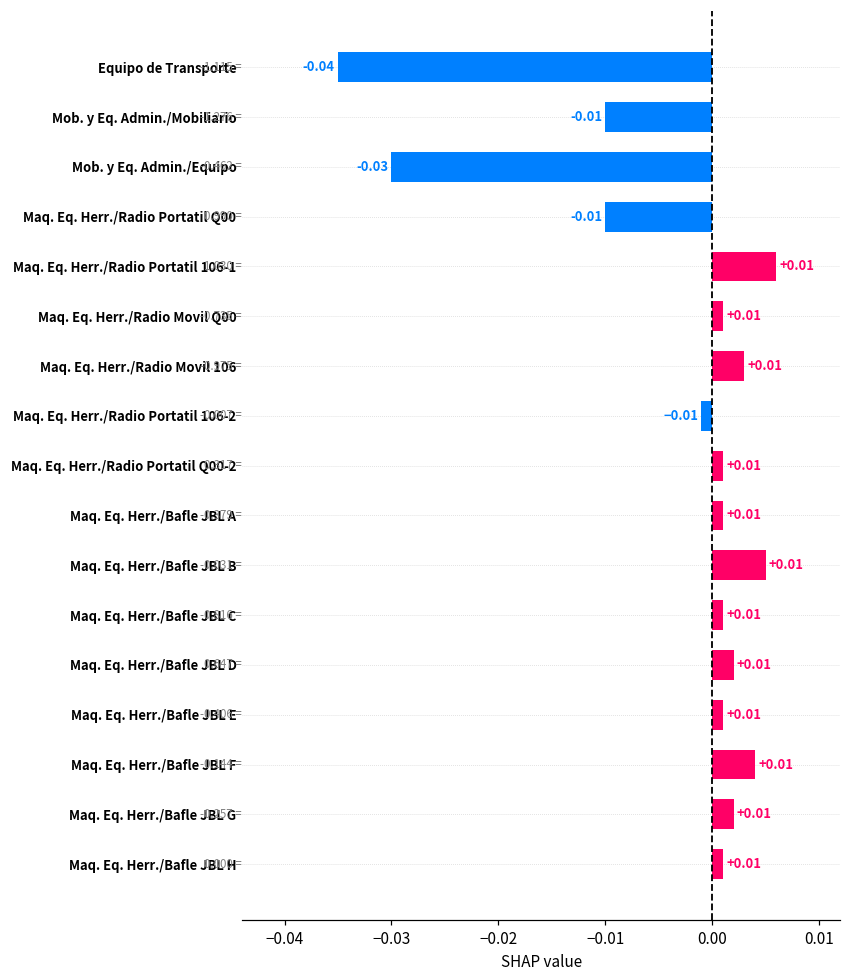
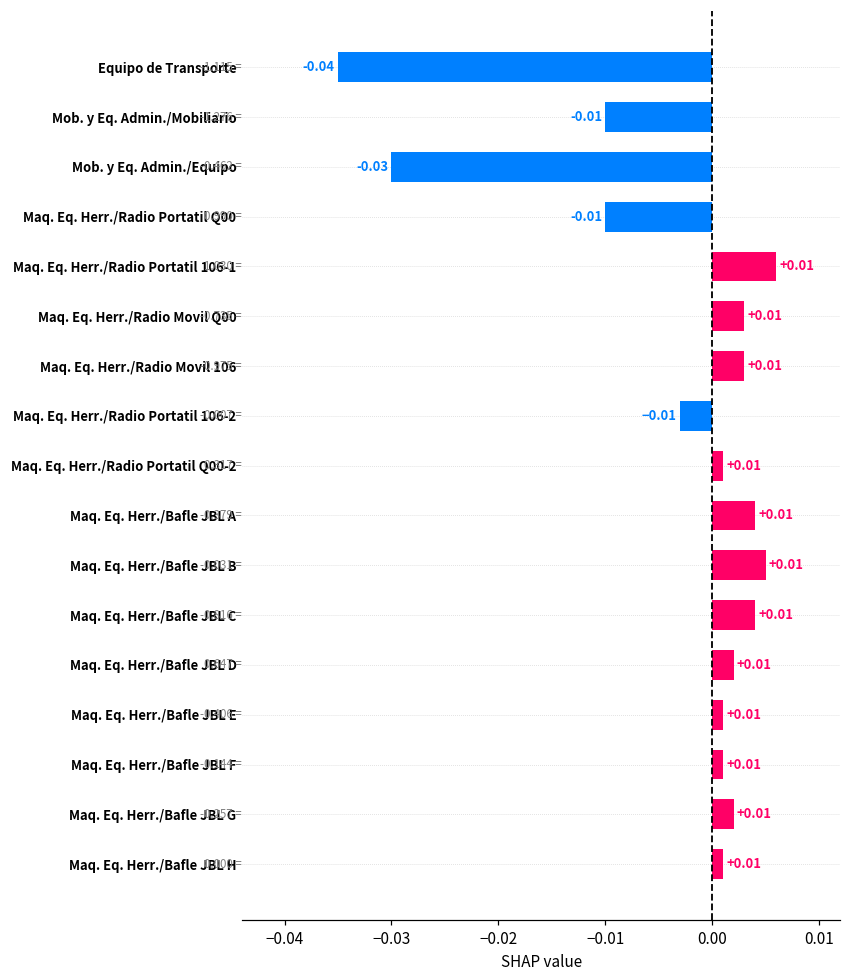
  {
-   "Maq. Eq. Herr./Radio Movil Q00": 0.001,
-   "Maq. Eq. Herr./Radio Portatil 106-2": -0.001,
-   "Maq. Eq. Herr./Bafle JBL A": 0.001,
-   "Maq. Eq. Herr./Bafle JBL C": 0.001,
-   "Maq. Eq. Herr./Bafle JBL F": 0.004
+   "Maq. Eq. Herr./Radio Movil Q00": 0.003,
+   "Maq. Eq. Herr./Radio Portatil 106-2": -0.003,
+   "Maq. Eq. Herr./Bafle JBL A": 0.004,
+   "Maq. Eq. Herr./Bafle JBL C": 0.004,
+   "Maq. Eq. Herr./Bafle JBL F": 0.001
  }
